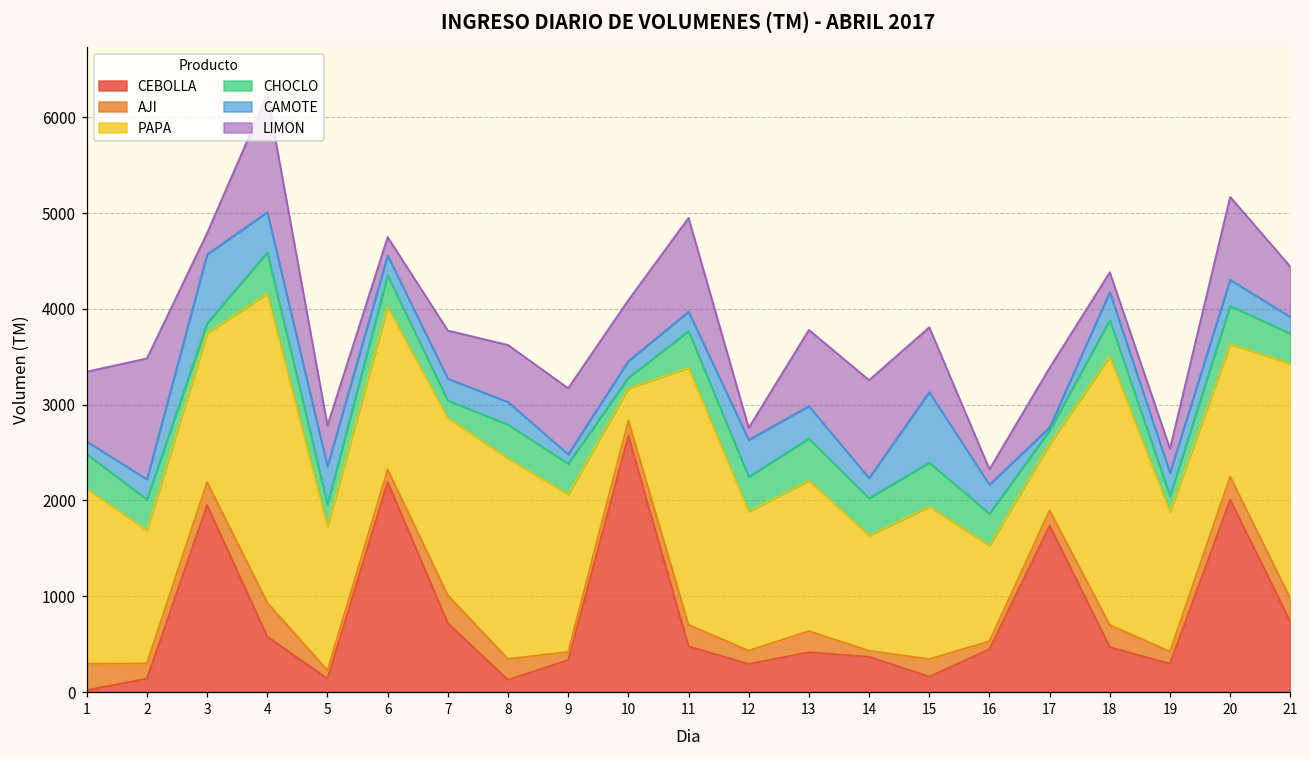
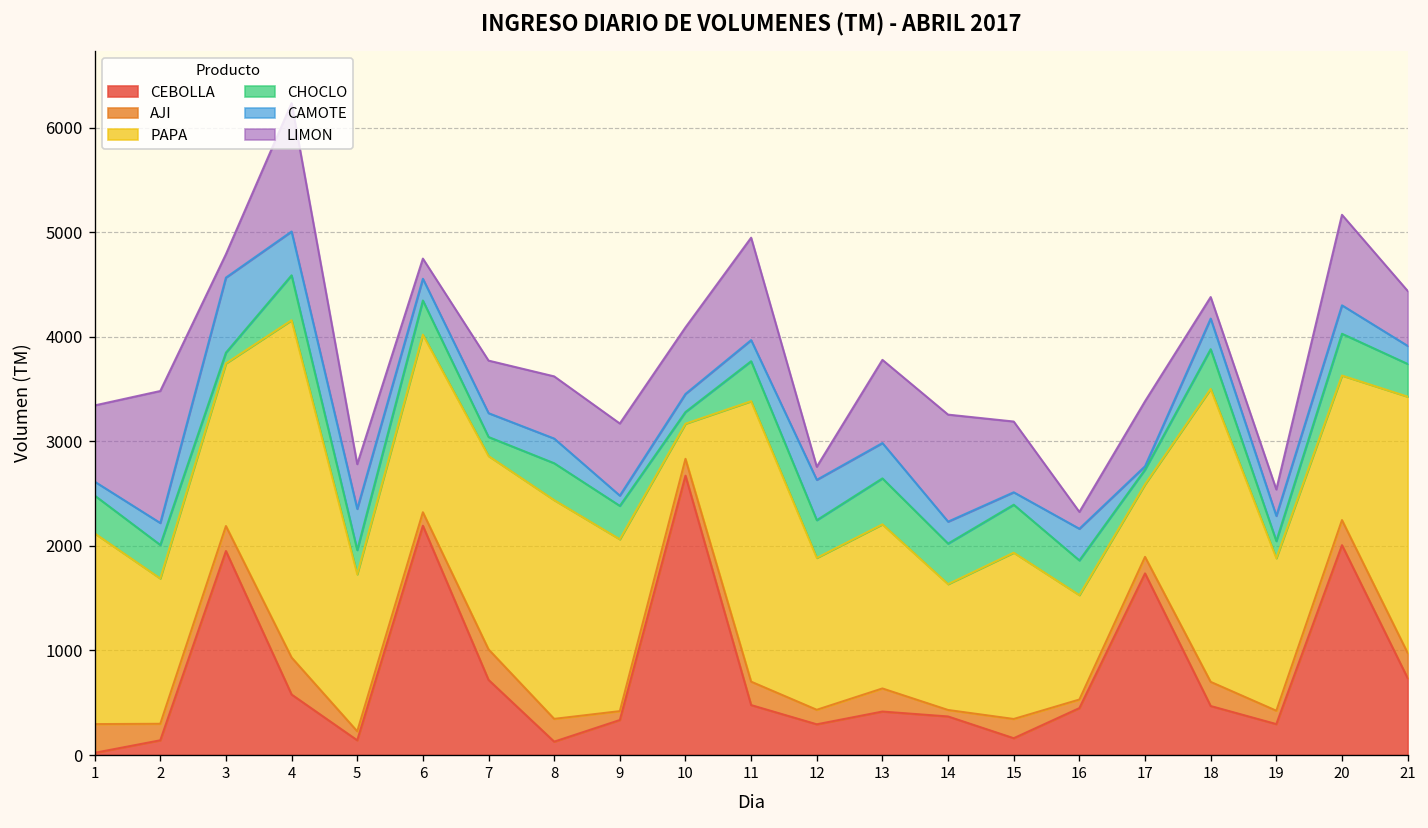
  {
    "PAPA": {
      "1": 1800,
      "2": 1400,
      "3": 1600,
      "4": 3200,
      "5": 1500,
      "6": 1700,
      "7": 1900,
      "8": 2100,
      "9": 1600,
      "10": 300,
      "11": 2700,
      "12": 1500,
      "13": 1600,
      "14": 1200,
      "15": 1600,
      "16": 1000,
      "17": 700,
      "18": 2800,
      "19": 1500,
      "20": 1400,
      "21": 2500
    },
    "CHOCLO": {
      "1": 400,
      "2": 300,
      "3": 100,
      "4": 400,
      "5": 200,
      "6": 300,
      "7": 200,
      "8": 400,
      "9": 300,
      "10": 100,
      "11": 400,
      "12": 400,
      "13": 400,
      "14": 400,
      "15": 500,
      "16": 300,
      "17": 100,
      "18": 400,
      "19": 200,
      "20": 400,
      "21": 300
    },
    "CAMOTE": {
      "1": 100,
      "2": 200,
      "3": 700,
      "4": 400,
      "5": 400,
      "6": 200,
      "7": 200,
      "8": 200,
      "9": 100,
      "10": 200,
      "11": 200,
      "12": 400,
      "13": 300,
      "14": 200,
-     "15": 700,
+     "15": 100,
      "16": 300,
      "17": 0,
      "18": 300,
      "19": 200,
      "20": 300,
      "21": 200
    },
    "LIMON": {
      "1": 700,
      "2": 1300,
      "3": 200,
      "5": 400,
      "6": 200,
      "7": 500,
      "8": 600,
      "9": 700,
      "10": 600,
      "11": 1000,
      "12": 100,
      "13": 800,
      "14": 1000,
      "15": 700,
      "16": 200,
      "17": 600,
      "18": 200,
      "19": 300,
      "20": 900,
      "21": 500
    }
  }
